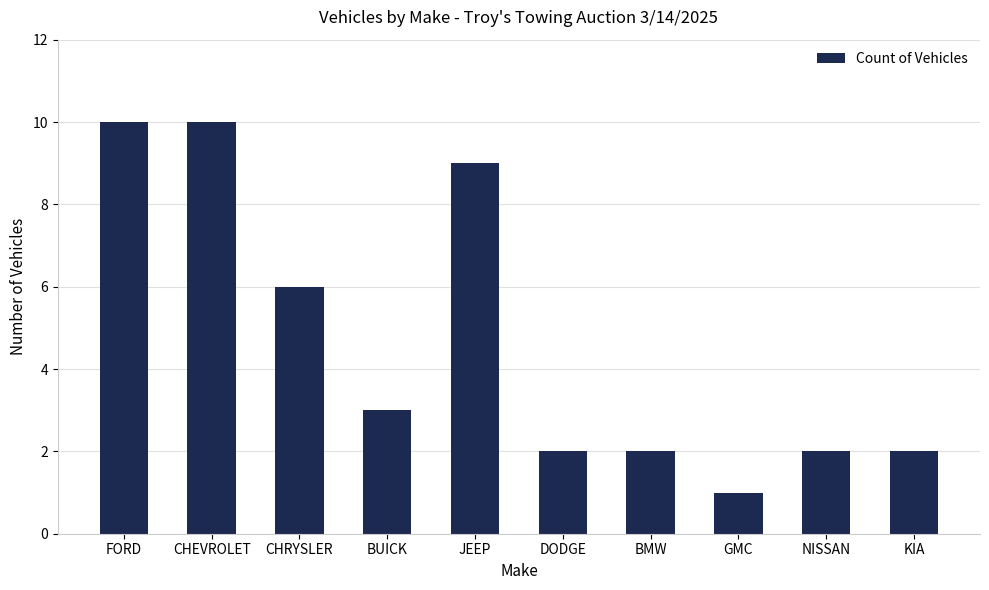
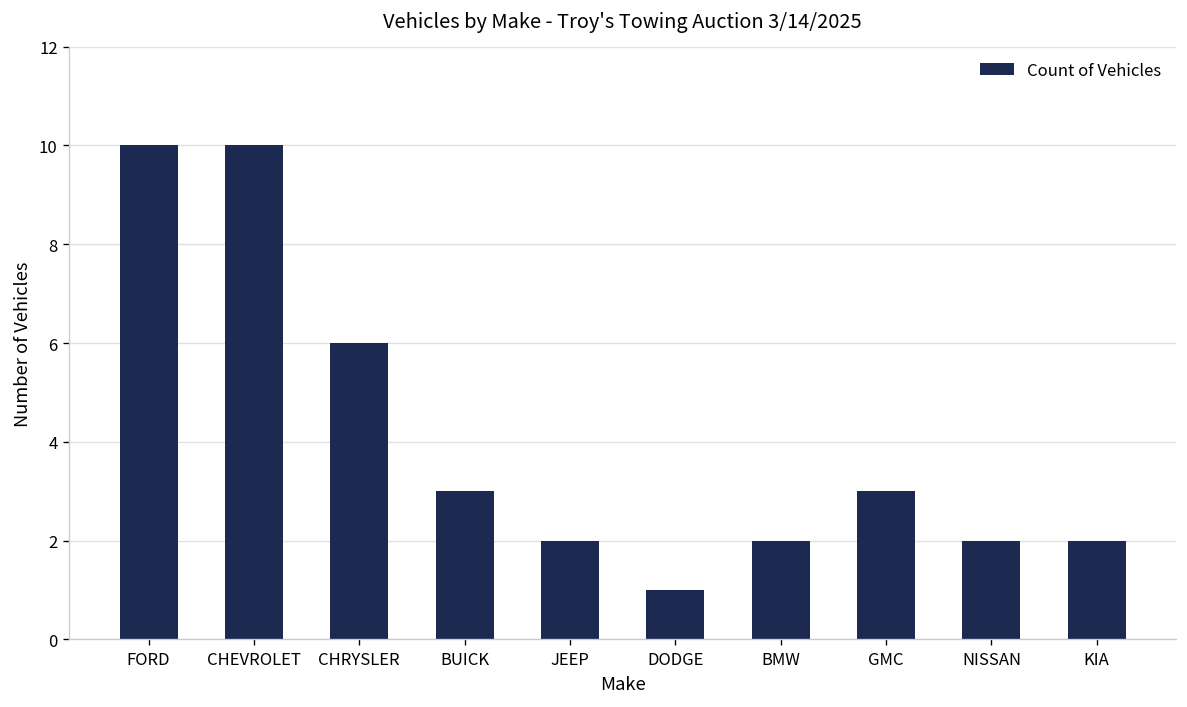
  {
    "FORD": 10,
    "CHEVROLET": 10,
    "CHRYSLER": 6,
    "BUICK": 3,
-   "JEEP": 9,
-   "DODGE": 2,
+   "JEEP": 2,
+   "DODGE": 1,
    "BMW": 2,
-   "GMC": 1,
+   "GMC": 3,
    "NISSAN": 2,
    "KIA": 2
  }
